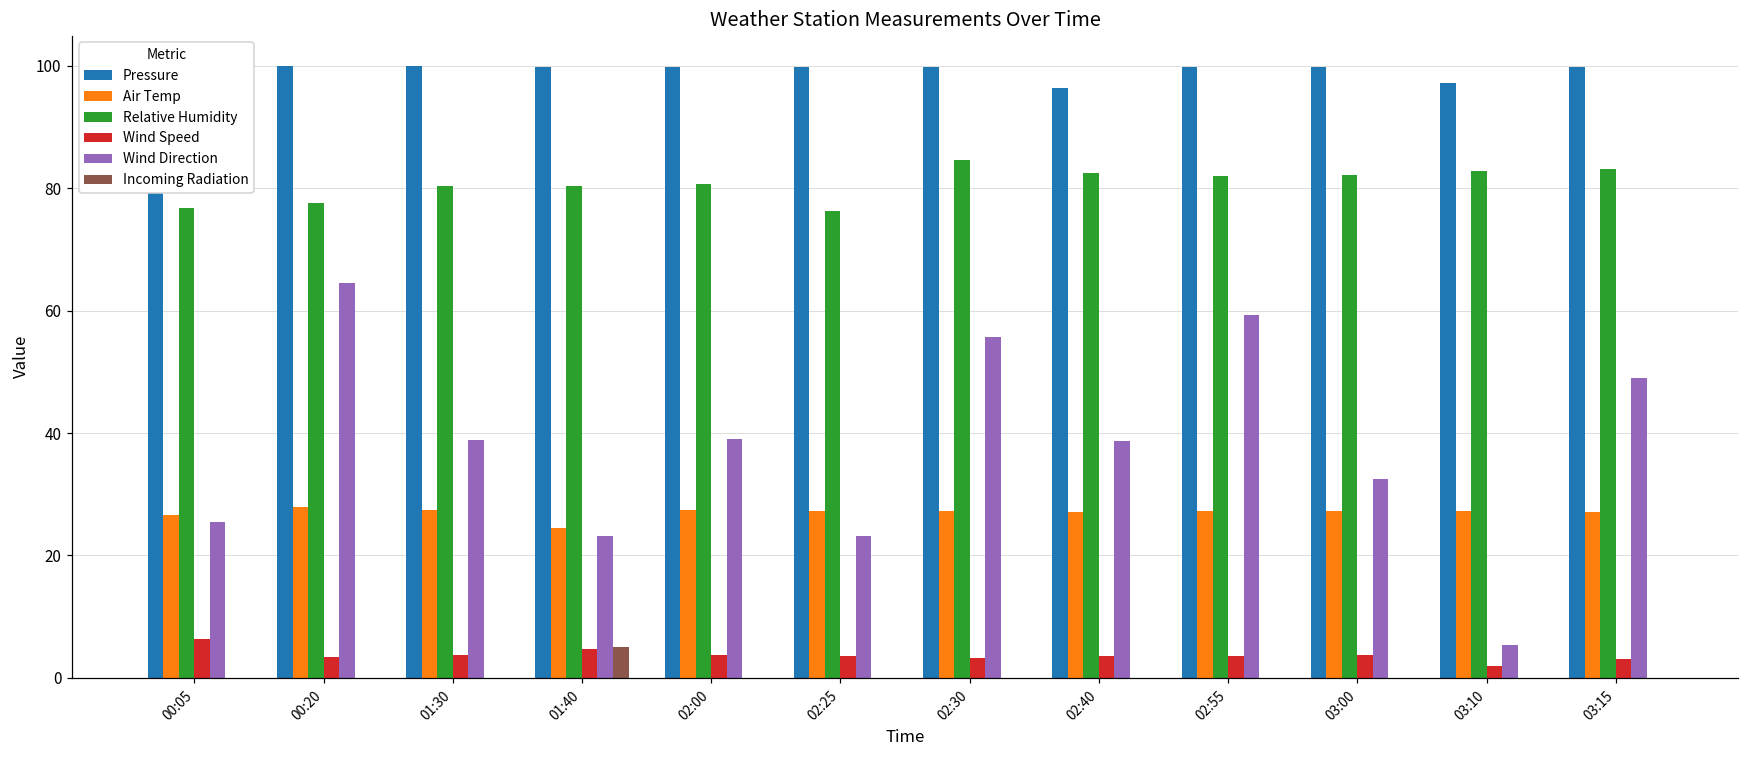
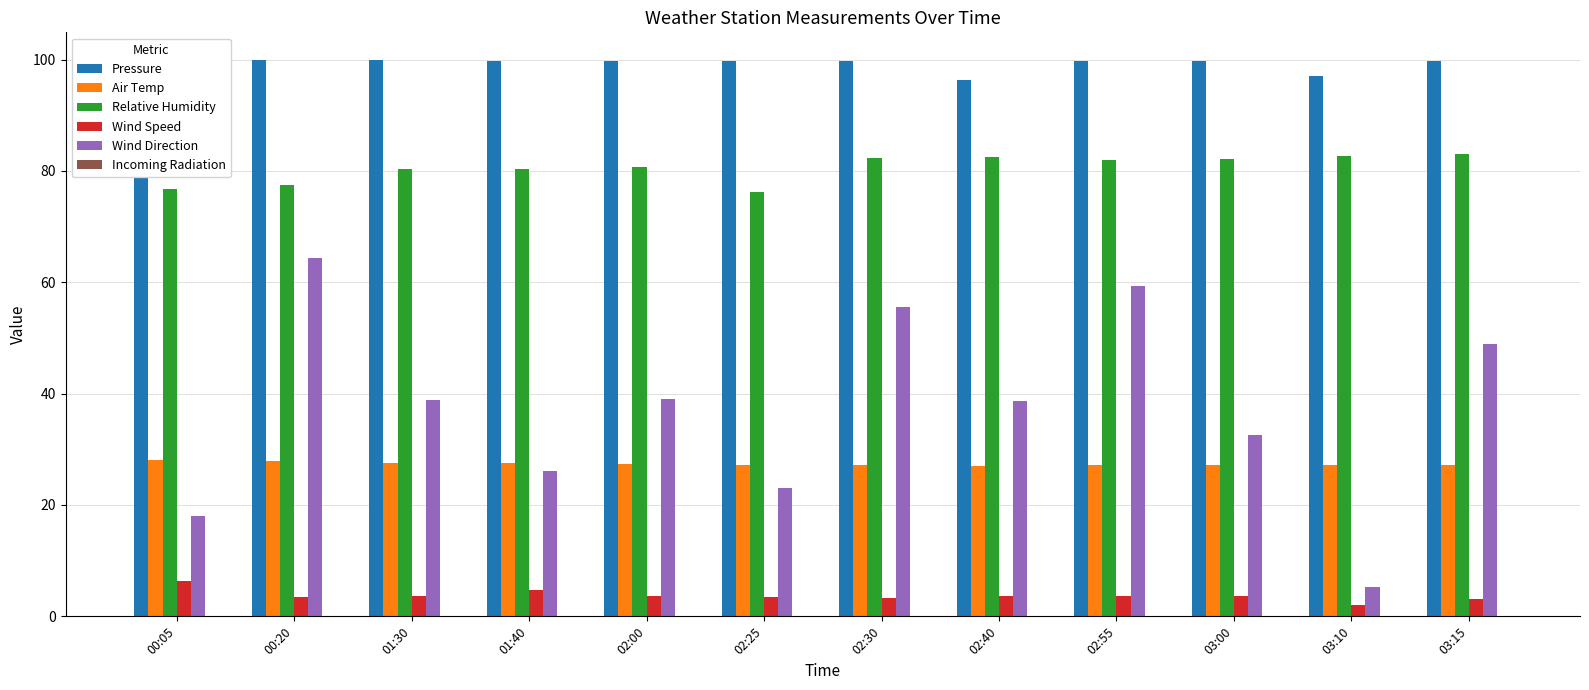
  {
    "Pressure": {
      "00:20": 100,
      "01:30": 100,
      "01:40": 100,
      "02:00": 100,
      "02:25": 100,
      "02:30": 100,
      "02:40": 96,
      "02:55": 100,
      "03:00": 100,
      "03:10": 97,
      "03:15": 100
    },
    "Air Temp": {
-     "00:05": 27,
+     "00:05": 28,
      "00:20": 28,
      "01:30": 27,
-     "01:40": 24,
+     "01:40": 28,
      "02:00": 27,
      "02:25": 27,
      "02:30": 27,
      "02:40": 27,
      "02:55": 27,
      "03:00": 27,
      "03:10": 27,
      "03:15": 27
    },
    "Relative Humidity": {
      "00:05": 77,
      "00:20": 78,
      "01:30": 80,
      "01:40": 80,
      "02:00": 81,
      "02:25": 76,
-     "02:30": 85,
+     "02:30": 82,
      "02:40": 83,
      "02:55": 82,
      "03:00": 82,
      "03:10": 83,
      "03:15": 83
    },
    "Wind Speed": {
      "00:05": 6,
      "00:20": 3,
      "01:30": 4,
      "01:40": 5,
      "02:00": 4,
      "02:25": 4,
      "02:30": 3,
      "02:40": 4,
      "02:55": 4,
      "03:00": 4,
      "03:10": 2,
      "03:15": 3
    },
    "Wind Direction": {
-     "00:05": 25,
+     "00:05": 18,
      "00:20": 64,
      "01:30": 39,
-     "01:40": 23,
+     "01:40": 26,
      "02:00": 39,
      "02:25": 23,
      "02:30": 56,
      "02:40": 39,
      "02:55": 59,
      "03:00": 33,
      "03:10": 5,
      "03:15": 49
    },
    "Incoming Radiation": {
      "01:30": 0,
-     "01:40": 5,
+     "01:40": 0,
      "02:00": 0,
      "02:55": 0,
      "03:00": 0,
      "03:10": 0
    }
  }
